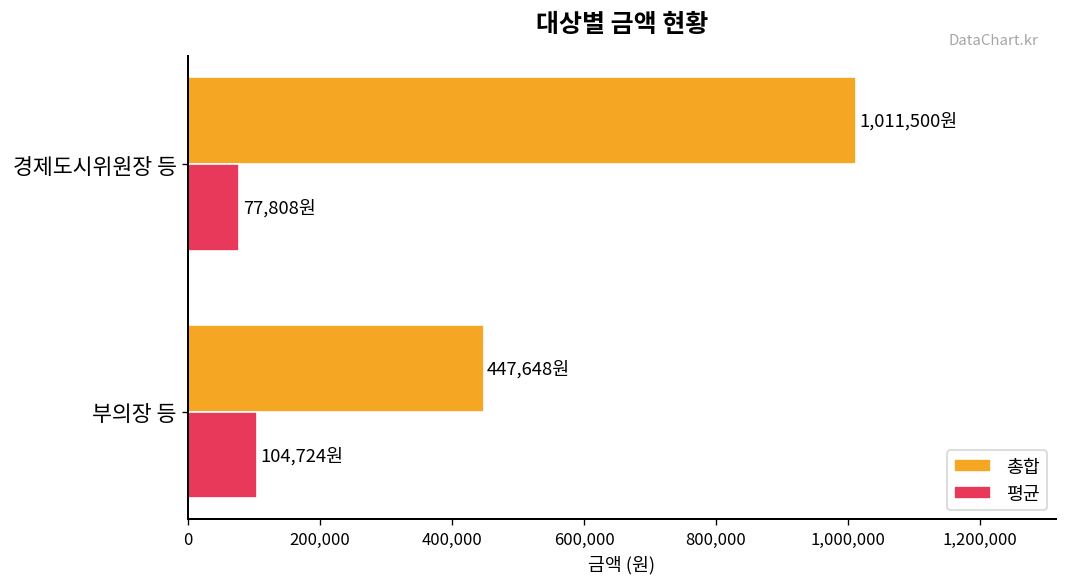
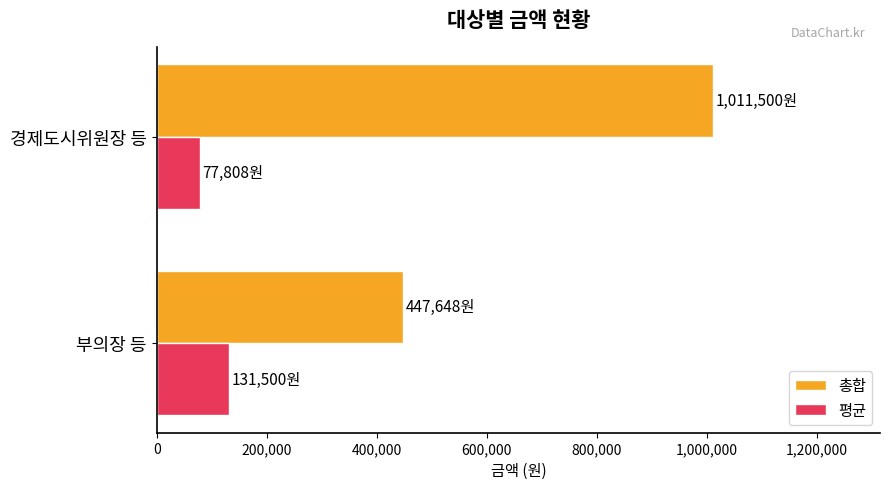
  {
    "총합": {
      "경제도시위원장 등": "1,011,500원",
      "부의장 등": "447,648원"
    },
    "평균": {
      "경제도시위원장 등": "77,808원",
-     "부의장 등": "104,724원"
+     "부의장 등": "131,500원"
    }
  }
